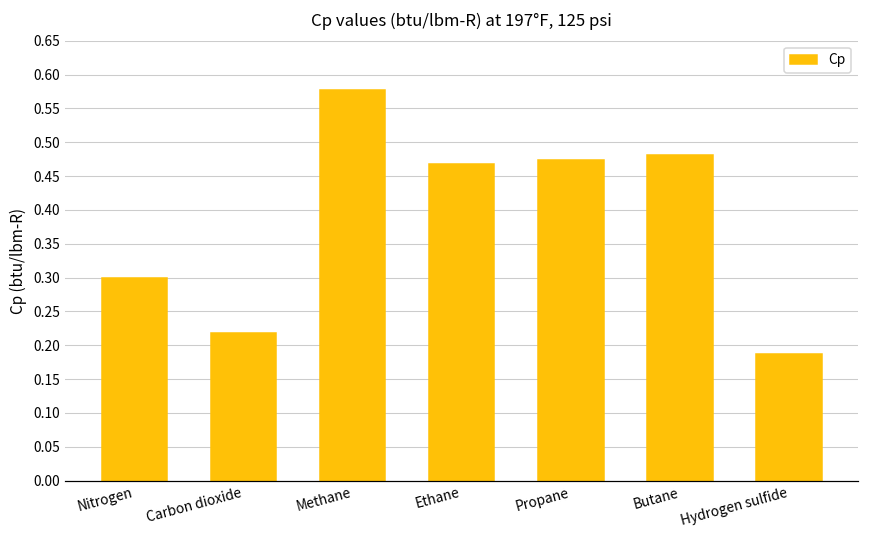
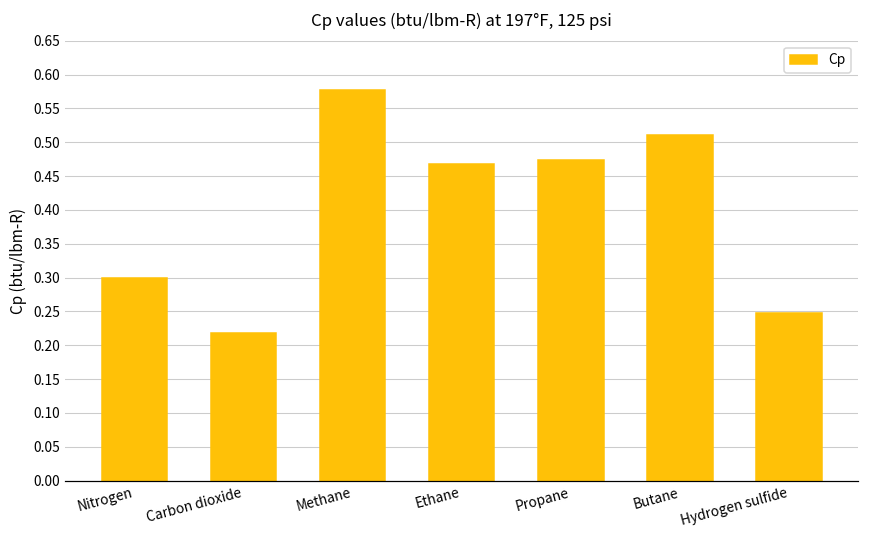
  {
    "Nitrogen": 0.30,
    "Carbon dioxide": 0.22,
    "Methane": 0.58,
    "Ethane": 0.47,
    "Propane": 0.47,
-   "Butane": 0.48,
-   "Hydrogen sulfide": 0.19
+   "Butane": 0.51,
+   "Hydrogen sulfide": 0.25
  }
